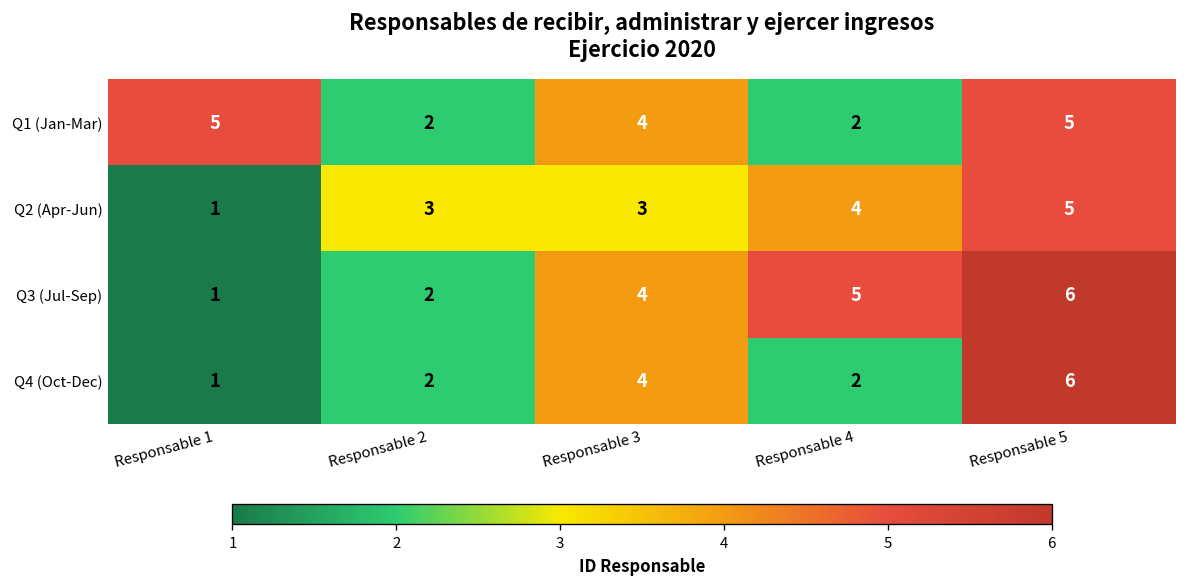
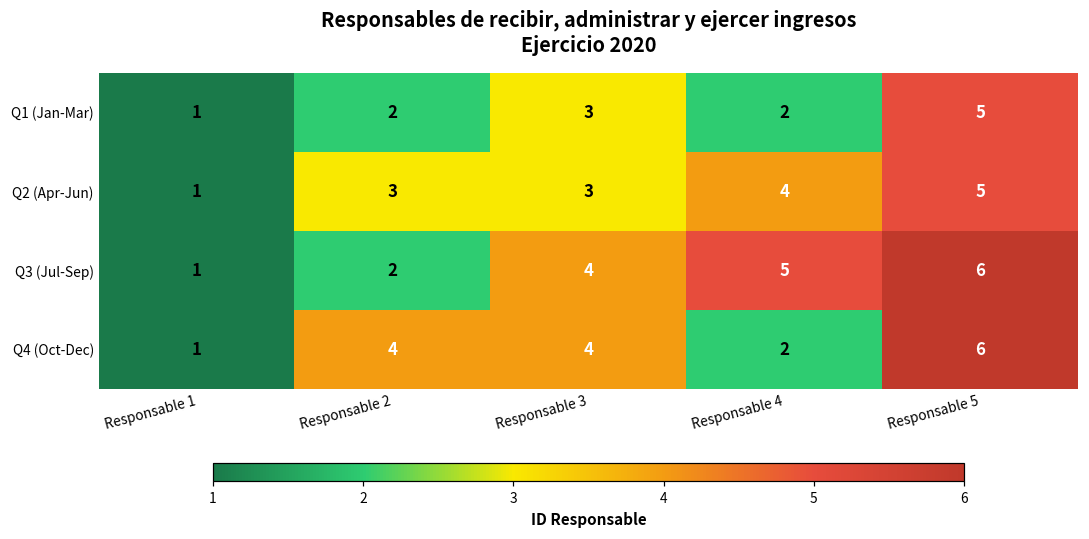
  {
    "Q1 (Jan-Mar)": {
-     "Responsable 1": 5,
+     "Responsable 1": 1,
      "Responsable 2": 2,
-     "Responsable 3": 4,
+     "Responsable 3": 3,
      "Responsable 4": 2,
      "Responsable 5": 5
    },
    "Q2 (Apr-Jun)": {
      "Responsable 1": 1,
      "Responsable 2": 3,
      "Responsable 3": 3,
      "Responsable 4": 4,
      "Responsable 5": 5
    },
    "Q3 (Jul-Sep)": {
      "Responsable 1": 1,
      "Responsable 2": 2,
      "Responsable 3": 4,
      "Responsable 4": 5,
      "Responsable 5": 6
    },
    "Q4 (Oct-Dec)": {
      "Responsable 1": 1,
-     "Responsable 2": 2,
+     "Responsable 2": 4,
      "Responsable 3": 4,
      "Responsable 4": 2,
      "Responsable 5": 6
    }
  }
